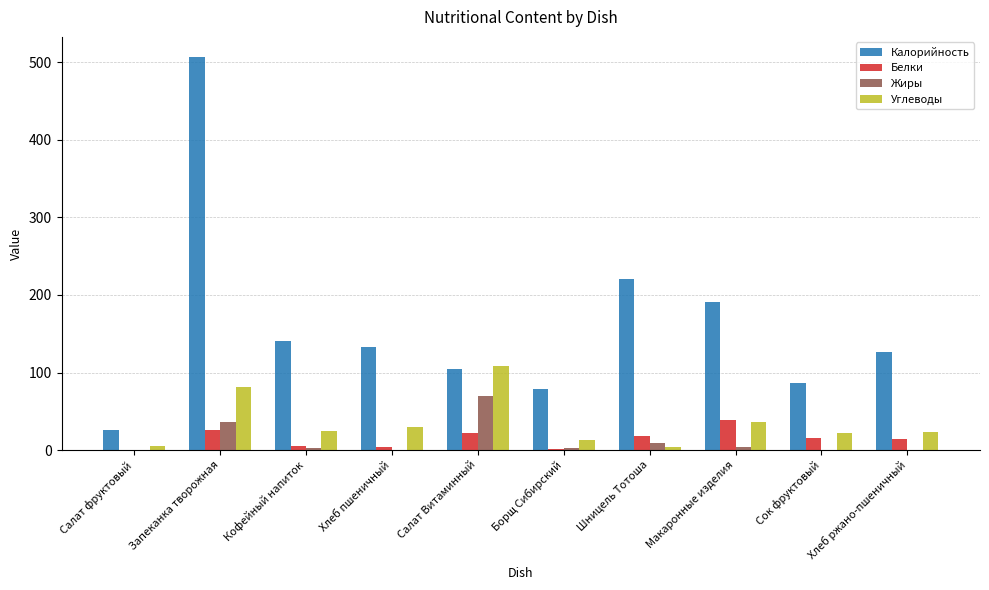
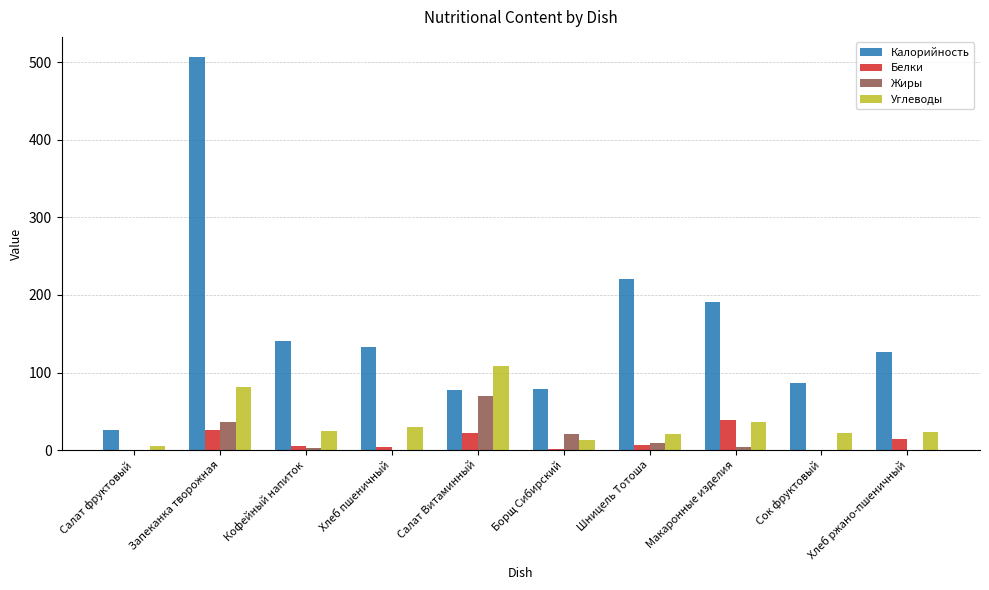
  {
    "Калорийность": {
      "Салат фруктовый": 30,
      "Запеканка творожная": 510,
      "Кофейный напиток": 140,
      "Хлеб пшеничный": 130,
-     "Салат Витаминный": 100,
+     "Салат Витаминный": 80,
      "Борщ Сибирский": 80,
      "Шницель Тотоша": 220,
      "Макаронные изделия": 190,
      "Сок фруктовый": 90,
      "Хлеб ржано-пшеничный": 130
    },
    "Белки": {
      "Запеканка творожная": 30,
      "Кофейный напиток": 10,
      "Хлеб пшеничный": 0,
      "Салат Витаминный": 20,
-     "Шницель Тотоша": 20,
+     "Шницель Тотоша": 10,
      "Макаронные изделия": 40,
-     "Сок фруктовый": 20,
+     "Сок фруктовый": 0,
      "Хлеб ржано-пшеничный": 10
    },
    "Жиры": {
      "Запеканка творожная": 40,
      "Салат Витаминный": 70,
-     "Борщ Сибирский": 0,
+     "Борщ Сибирский": 20,
      "Шницель Тотоша": 10,
      "Макаронные изделия": 0
    },
    "Углеводы": {
      "Салат фруктовый": 10,
      "Запеканка творожная": 80,
      "Кофейный напиток": 20,
      "Хлеб пшеничный": 30,
      "Салат Витаминный": 110,
      "Борщ Сибирский": 10,
-     "Шницель Тотоша": 0,
+     "Шницель Тотоша": 20,
      "Макаронные изделия": 40,
      "Сок фруктовый": 20,
      "Хлеб ржано-пшеничный": 20
    }
  }
